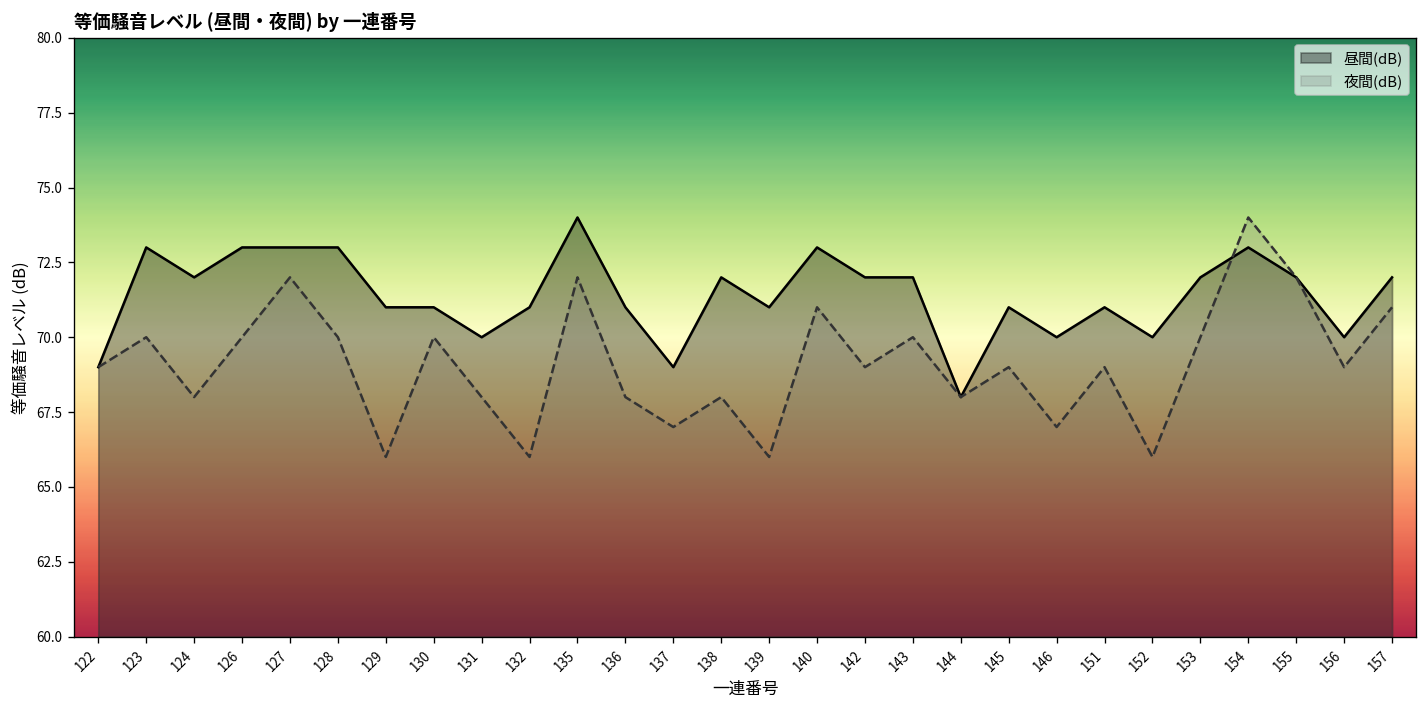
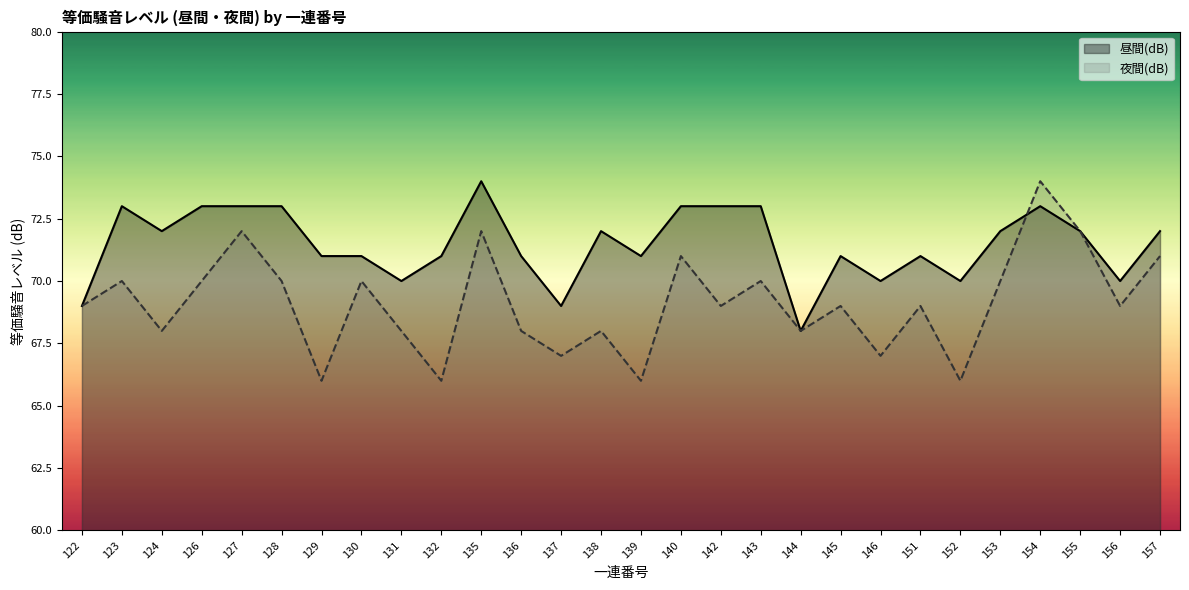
  {
    "昼間(dB)": {
      "123": 73,
      "124": 72,
      "126": 73,
      "127": 73,
      "128": 73,
      "129": 71,
      "130": 71,
      "131": 70,
      "132": 71,
      "135": 74,
      "136": 71,
      "137": 69,
      "138": 72,
      "139": 71,
      "140": 73,
-     "142": 72,
-     "143": 72,
+     "142": 73,
+     "143": 73,
      "145": 71,
      "146": 70,
      "151": 71,
      "152": 70,
      "153": 72,
      "154": 73,
      "156": 70,
      "157": 72
    },
    "夜間(dB)": {
      "123": 70,
      "124": 68,
      "126": 70,
      "127": 72,
      "128": 70,
      "129": 66,
      "130": 70,
      "131": 68,
      "132": 66,
      "135": 72,
      "136": 68,
      "137": 67,
      "138": 68,
      "139": 66,
      "140": 71,
      "142": 69,
      "143": 70,
      "145": 69,
      "146": 67,
      "151": 69,
      "152": 66,
      "153": 70,
      "154": 74,
      "156": 69,
      "157": 71
    }
  }
